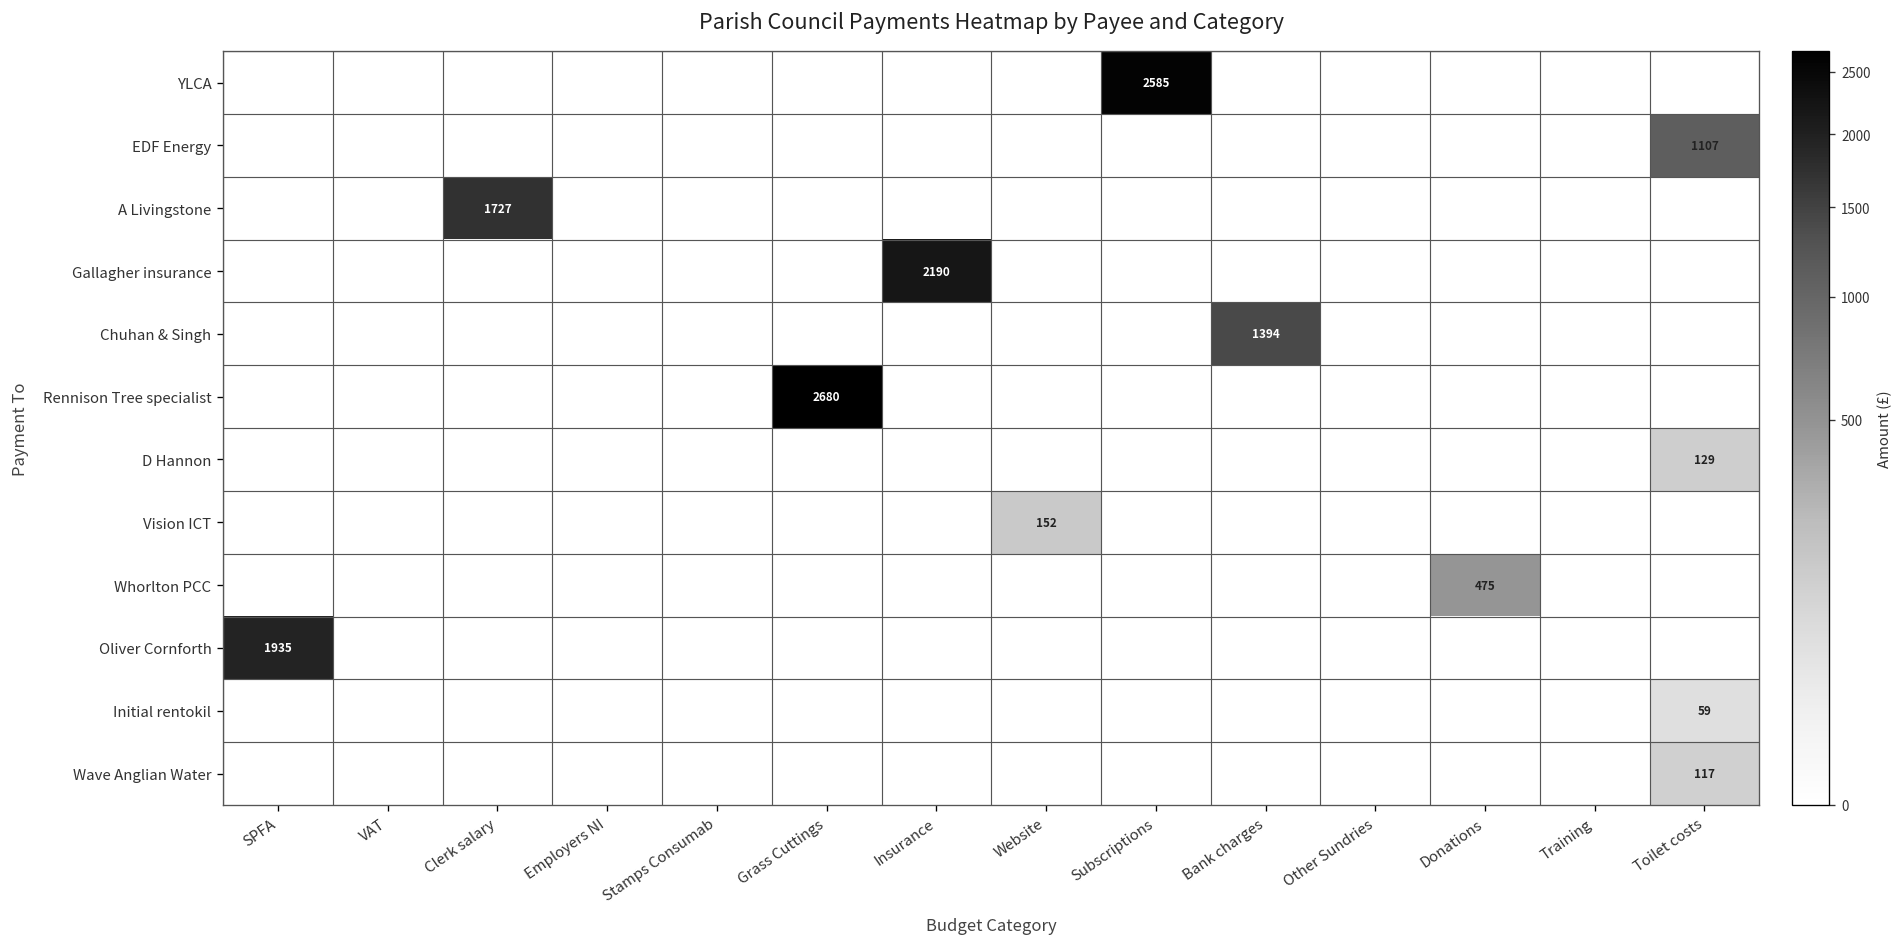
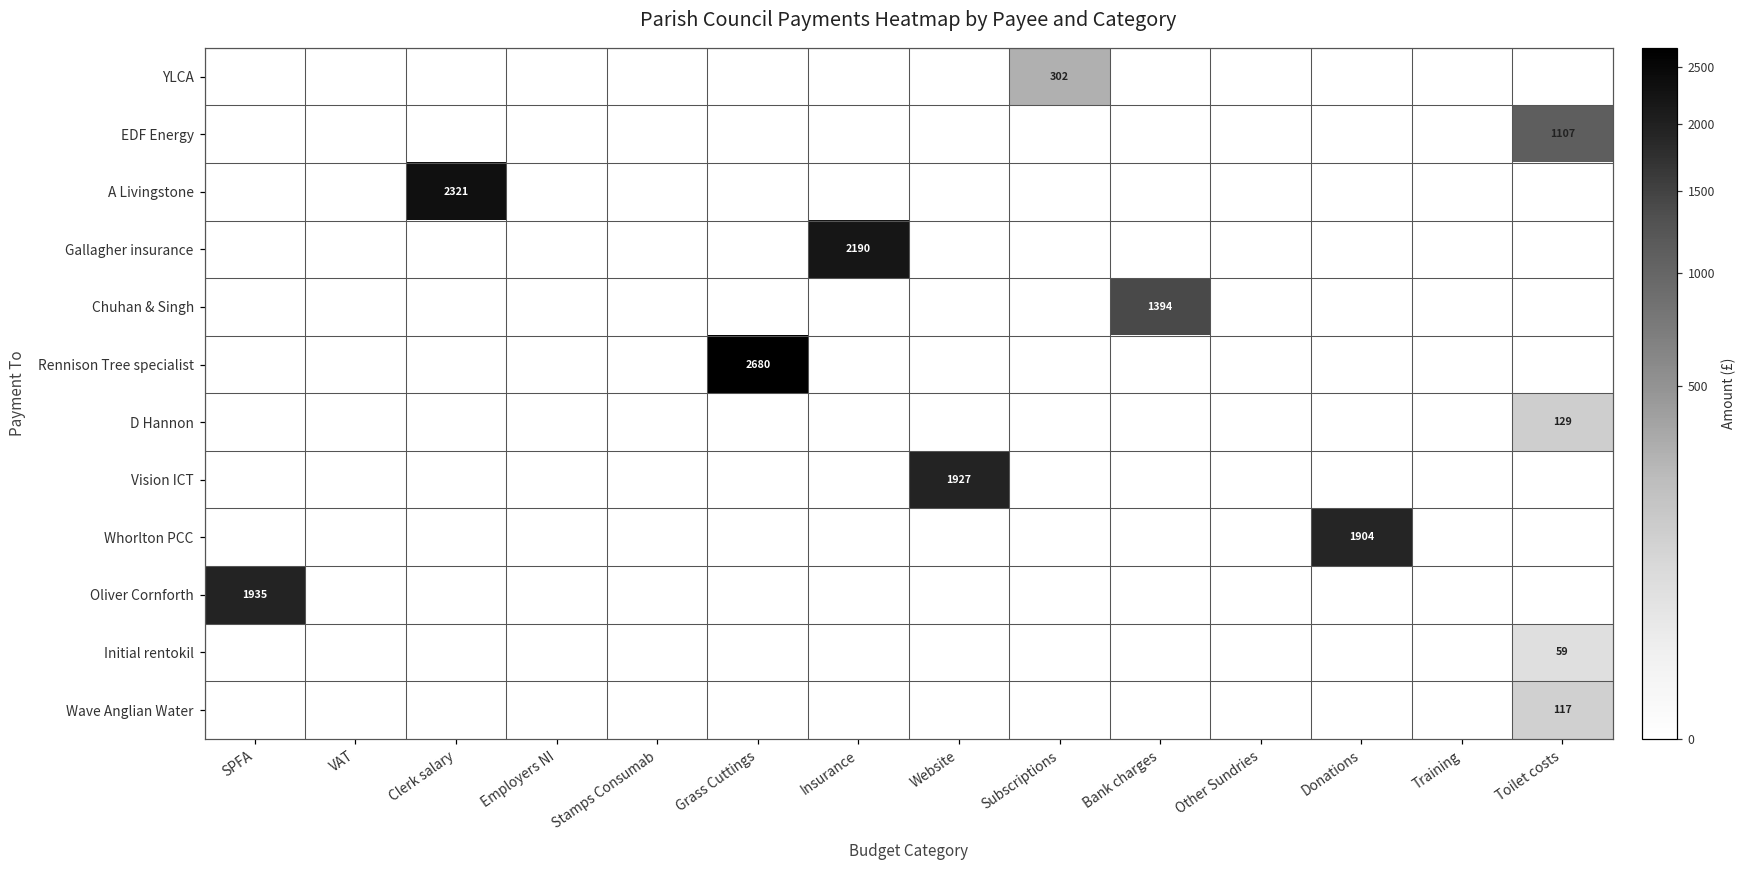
  {
    "YLCA": {
-     "Subscriptions": 2585
+     "Subscriptions": 302
    },
    "EDF Energy": {
      "Toilet costs": 1107
    },
    "A Livingstone": {
-     "Clerk salary": 1727
+     "Clerk salary": 2321
    },
    "Gallagher insurance": {
      "Insurance": 2190
    },
    "Chuhan & Singh": {
      "Bank charges": 1394
    },
    "Rennison Tree specialist": {
      "Grass Cuttings": 2680
    },
    "D Hannon": {
      "Toilet costs": 129
    },
    "Vision ICT": {
-     "Website": 152
+     "Website": 1927
    },
    "Whorlton PCC": {
-     "Donations": 475
+     "Donations": 1904
    },
    "Oliver Cornforth": {
      "SPFA": 1935
    },
    "Initial rentokil": {
      "Toilet costs": 59
    },
    "Wave Anglian Water": {
      "Toilet costs": 117
    }
  }
